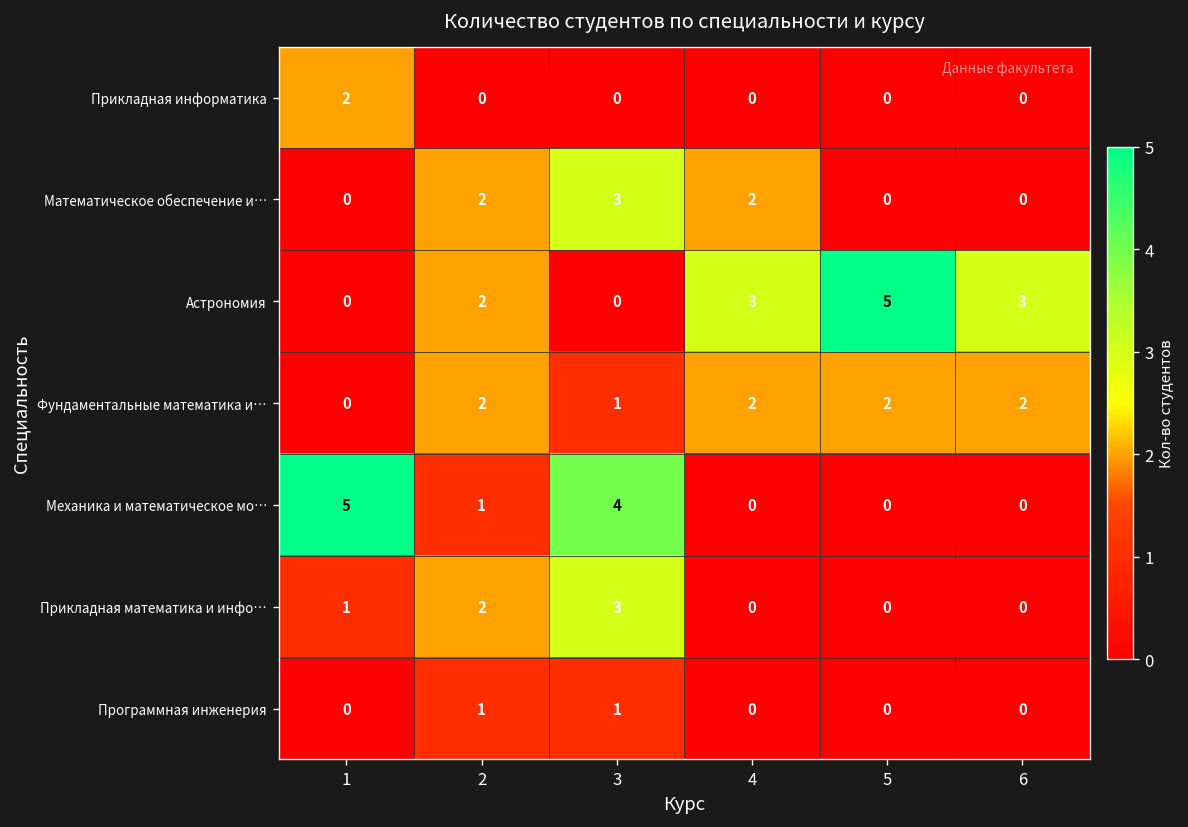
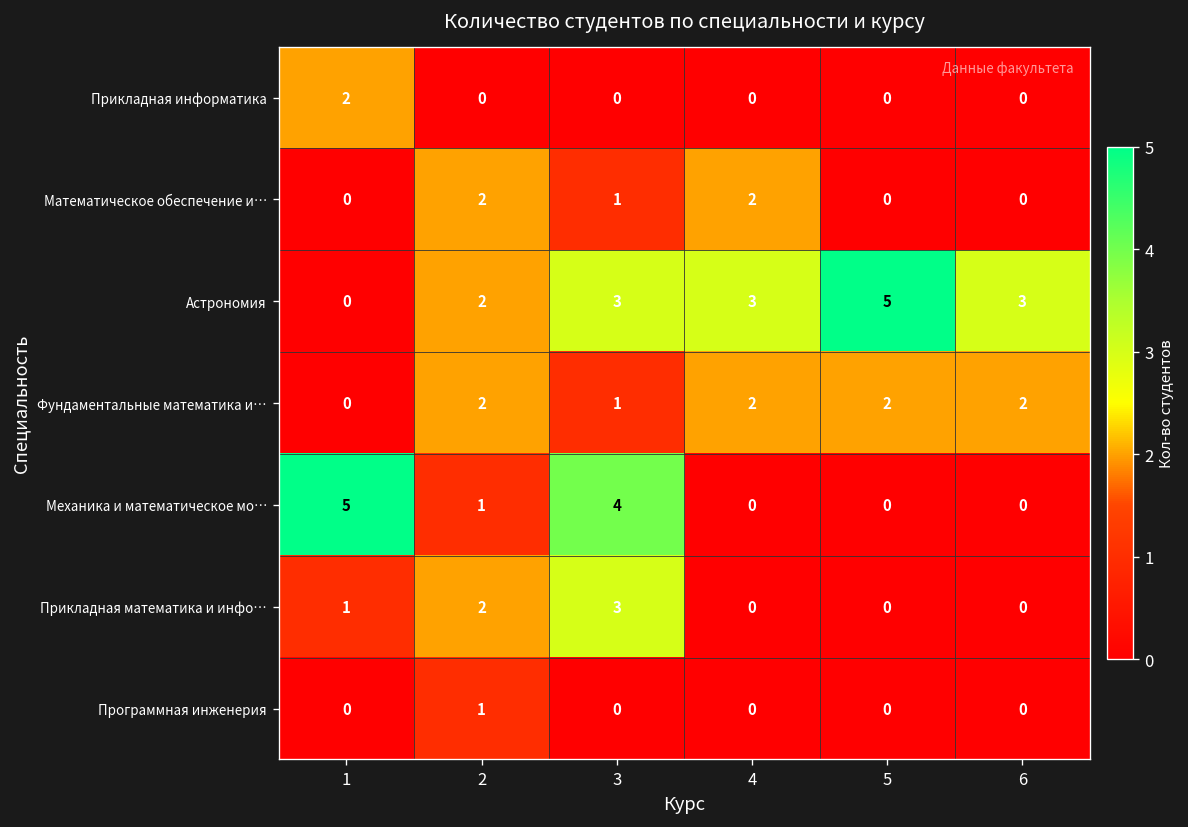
  {
    "Прикладная информатика": {
      "1": 2,
      "2": 0,
      "3": 0,
      "4": 0,
      "5": 0
    },
    "Математическое обеспечение и…": {
      "1": 0,
      "2": 2,
-     "3": 3,
+     "3": 1,
      "4": 2,
      "5": 0,
      "6": 0
    },
    "Астрономия": {
      "1": 0,
      "2": 2,
-     "3": 0,
+     "3": 3,
      "4": 3,
      "5": 5,
      "6": 3
    },
    "Фундаментальные математика и…": {
      "1": 0,
      "2": 2,
      "3": 1,
      "4": 2,
      "5": 2,
      "6": 2
    },
    "Механика и математическое мо…": {
      "1": 5,
      "2": 1,
      "3": 4,
      "4": 0,
      "5": 0,
      "6": 0
    },
    "Прикладная математика и инфо…": {
      "1": 1,
      "2": 2,
      "3": 3,
      "4": 0,
      "5": 0,
      "6": 0
    },
    "Программная инженерия": {
      "1": 0,
      "2": 1,
-     "3": 1,
+     "3": 0,
      "4": 0,
      "5": 0,
      "6": 0
    }
  }
